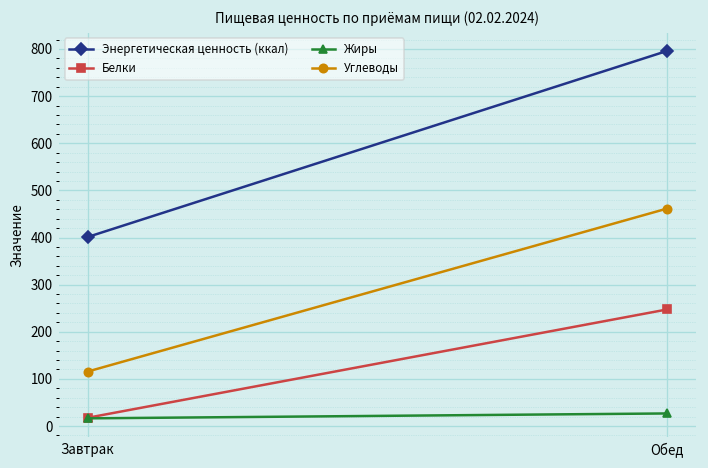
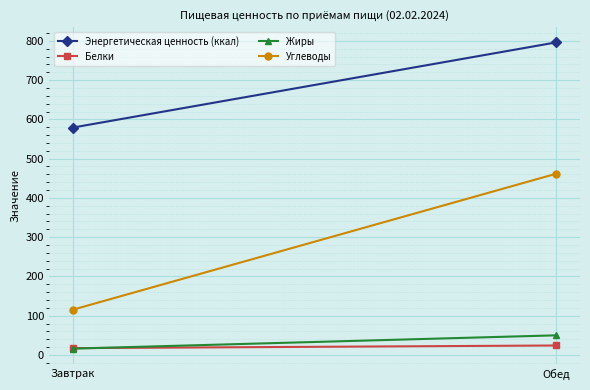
  {
    "Энергетическая ценность (ккал)": {
-     "Завтрак": 400,
+     "Завтрак": 580,
      "Обед": 800
    },
    "Белки": {
-     "Обед": 250
+     "Обед": 20
    },
    "Жиры": {
-     "Обед": 30
+     "Обед": 50
    },
    "Углеводы": {
      "Завтрак": 120,
      "Обед": 460
    }
  }
